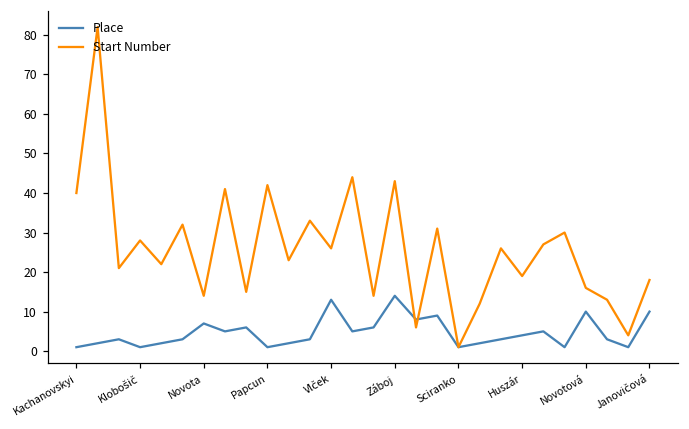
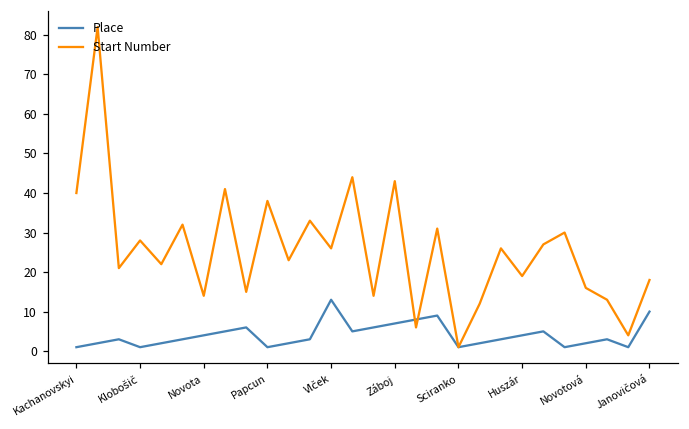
  {
    "Place": {
      "Kachanovskyi": 1,
      "Klobošič": 1,
-     "Novota": 7,
+     "Novota": 4,
      "Papcun": 1,
      "Vlček": 13,
-     "Záboj": 14,
+     "Záboj": 7,
      "Huszár": 4,
-     "Novotová": 10,
+     "Novotová": 2,
      "Janovičová": 10
    },
    "Start Number": {
      "Kachanovskyi": 40,
      "Klobošič": 28,
      "Novota": 14,
-     "Papcun": 42,
+     "Papcun": 38,
      "Vlček": 26,
      "Záboj": 43,
      "Huszár": 19,
      "Novotová": 16,
      "Janovičová": 18
    }
  }
